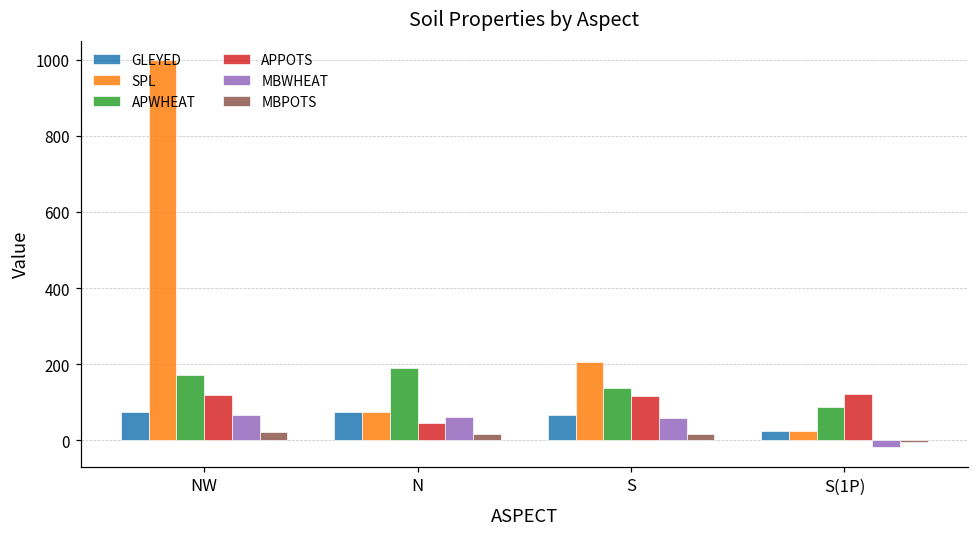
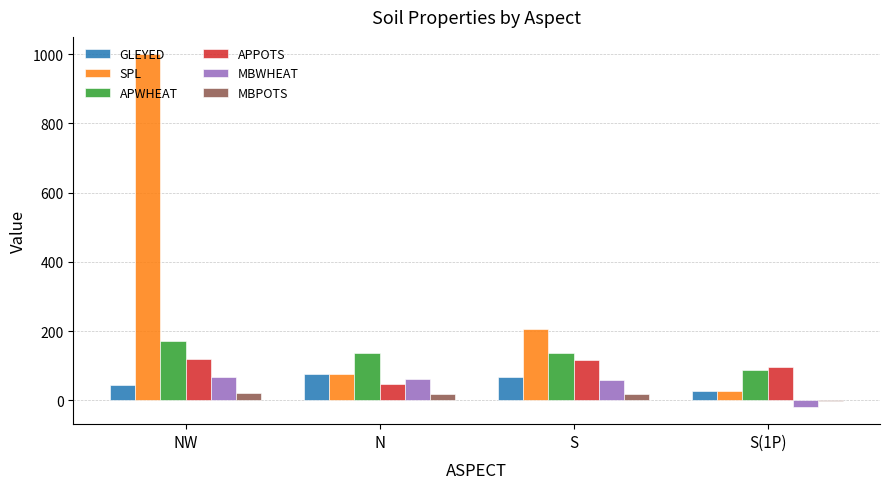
  {
    "GLEYED": {
-     "NW": 70,
+     "NW": 50,
      "N": 80,
      "S": 70,
      "S(1P)": 30
    },
    "SPL": {
      "NW": 1000,
      "N": 80,
      "S": 210,
      "S(1P)": 30
    },
    "APWHEAT": {
      "NW": 170,
-     "N": 190,
+     "N": 140,
      "S": 140,
      "S(1P)": 90
    },
    "APPOTS": {
      "NW": 120,
      "N": 50,
      "S": 120,
-     "S(1P)": 120
+     "S(1P)": 100
    },
    "MBWHEAT": {
      "NW": 70,
      "N": 60,
      "S": 60,
      "S(1P)": -20
    },
    "MBPOTS": {
      "NW": 20,
      "N": 20,
      "S": 20
    }
  }
